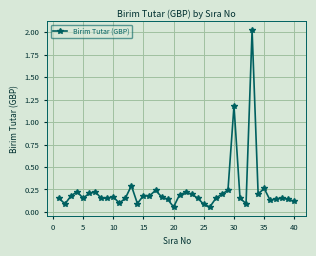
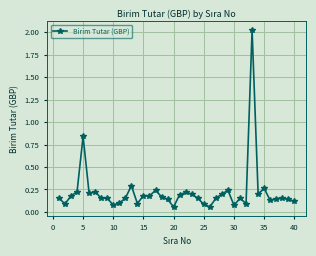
  {
-   "5": 0.2,
-   "10": 0.2,
+   "5": 0.8,
+   "10": 0.1,
    "15": 0.2,
    "20": 0.1,
    "25": 0.1,
-   "30": 1.2,
+   "30": 0.1,
    "35": 0.3,
    "40": 0.1
  }
